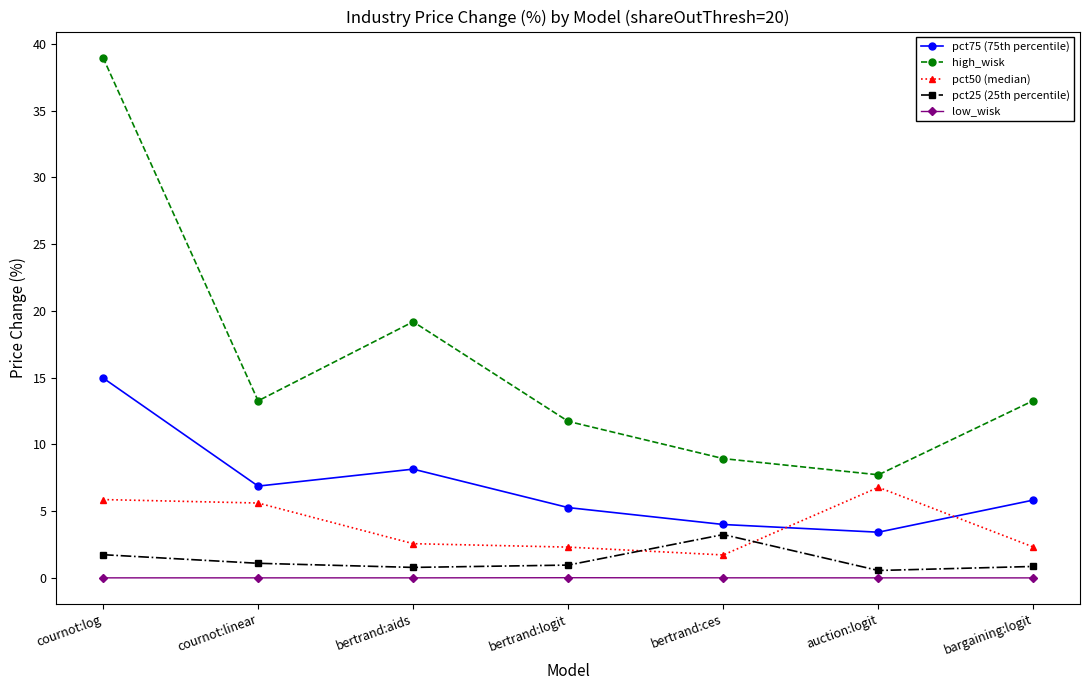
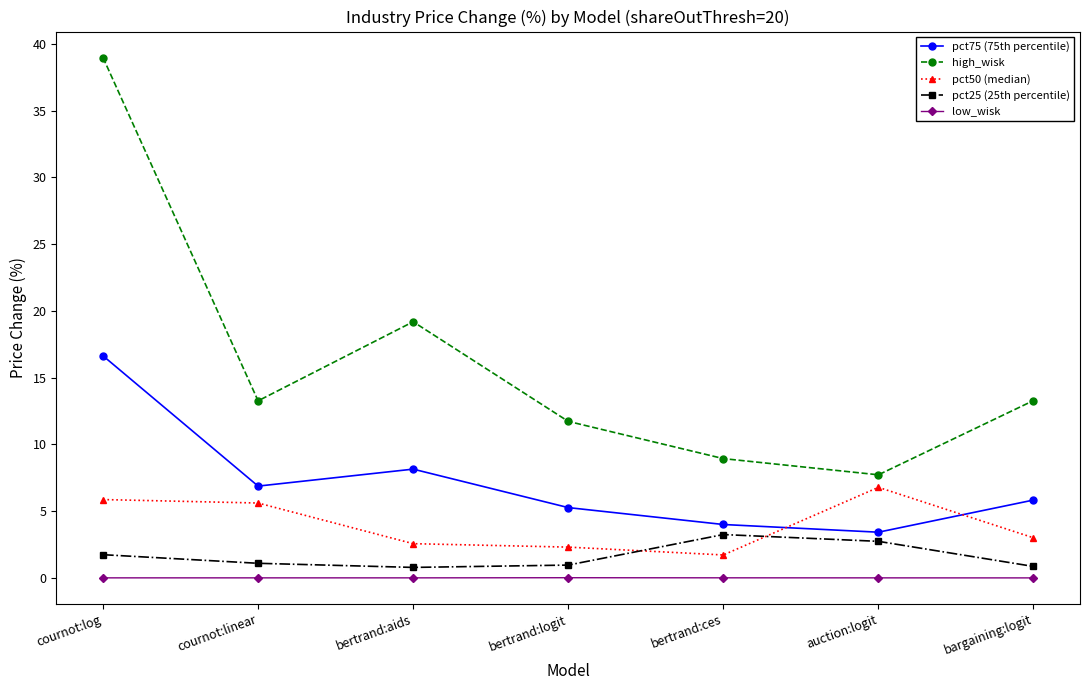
  {
    "pct75 (75th percentile)": {
-     "cournot:log": 15.0,
+     "cournot:log": 16.6,
      "cournot:linear": 6.9,
      "bertrand:aids": 8.1,
      "bertrand:logit": 5.3,
      "bertrand:ces": 4.0,
      "auction:logit": 3.4,
      "bargaining:logit": 5.8
    },
    "high_wisk": {
      "cournot:log": 39.0,
      "cournot:linear": 13.3,
      "bertrand:aids": 19.2,
      "bertrand:logit": 11.7,
      "bertrand:ces": 8.9,
      "auction:logit": 7.7,
      "bargaining:logit": 13.3
    },
    "pct50 (median)": {
      "cournot:log": 5.9,
      "cournot:linear": 5.6,
      "bertrand:aids": 2.6,
      "bertrand:logit": 2.3,
      "bertrand:ces": 1.7,
      "auction:logit": 6.8,
-     "bargaining:logit": 2.3
+     "bargaining:logit": 3.0
    },
    "pct25 (25th percentile)": {
      "cournot:log": 1.7,
      "cournot:linear": 1.1,
      "bertrand:aids": 0.8,
      "bertrand:logit": 1.0,
      "bertrand:ces": 3.2,
-     "auction:logit": 0.6,
+     "auction:logit": 2.7,
      "bargaining:logit": 0.9
    },
    "low_wisk": {
      "cournot:log": 0.0,
      "cournot:linear": 0.0,
      "bertrand:aids": 0.0,
      "bertrand:logit": 0.0,
      "bertrand:ces": 0.0,
      "auction:logit": 0.0,
      "bargaining:logit": 0.0
    }
  }
